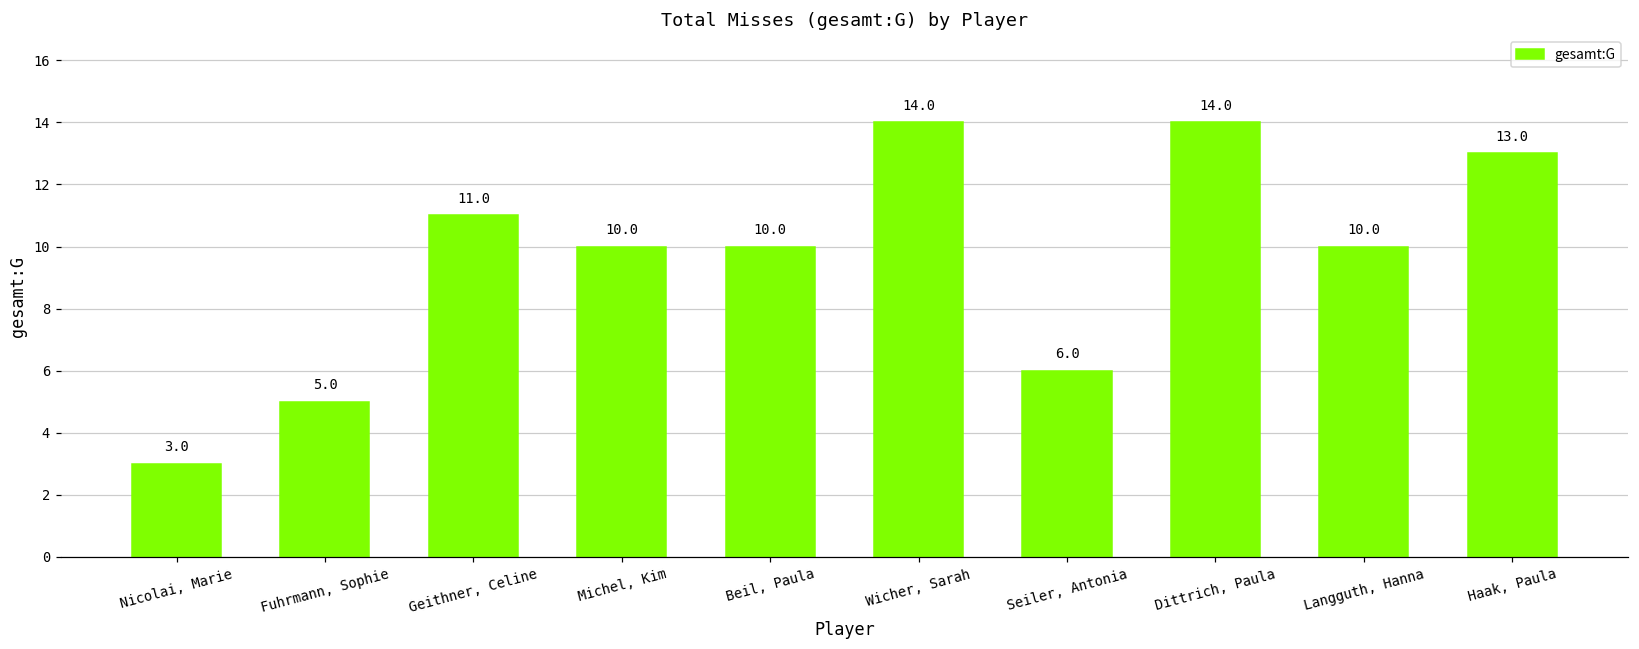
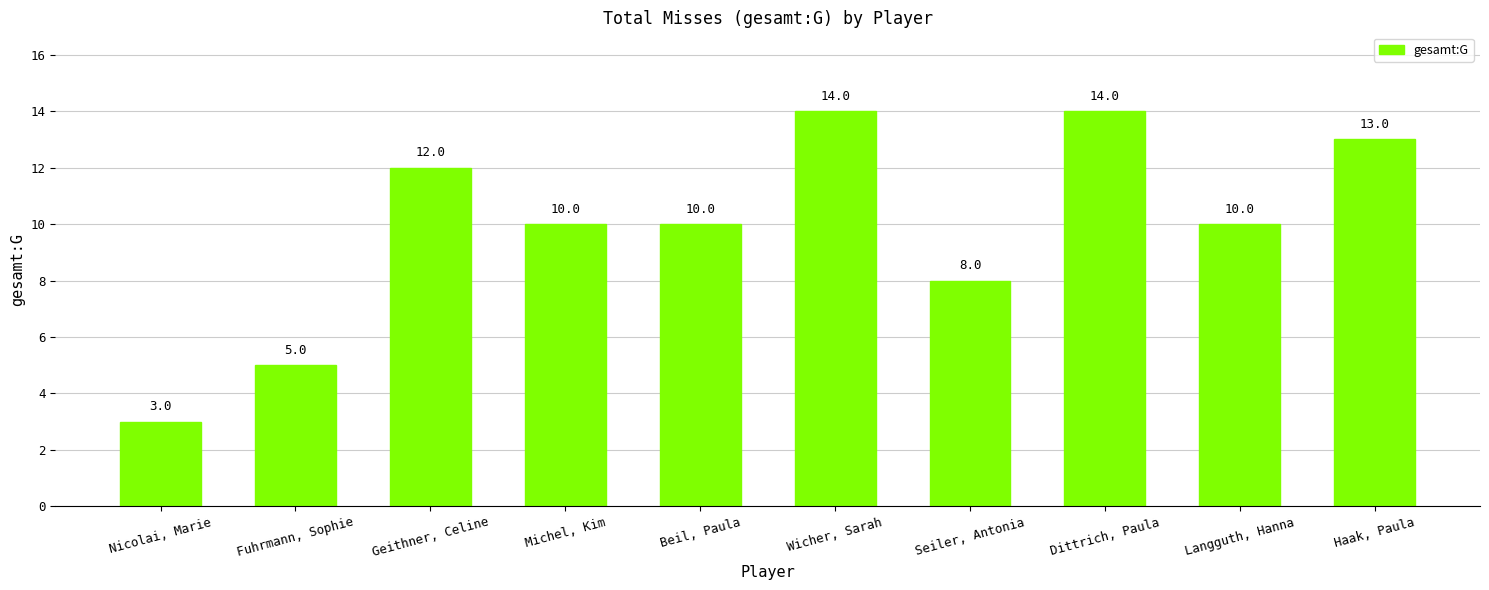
  {
    "Nicolai, Marie": 3.0,
    "Fuhrmann, Sophie": 5.0,
-   "Geithner, Celine": 11.0,
+   "Geithner, Celine": 12.0,
    "Michel, Kim": 10.0,
    "Beil, Paula": 10.0,
    "Wicher, Sarah": 14.0,
-   "Seiler, Antonia": 6.0,
+   "Seiler, Antonia": 8.0,
    "Dittrich, Paula": 14.0,
    "Langguth, Hanna": 10.0,
    "Haak, Paula": 13.0
  }
